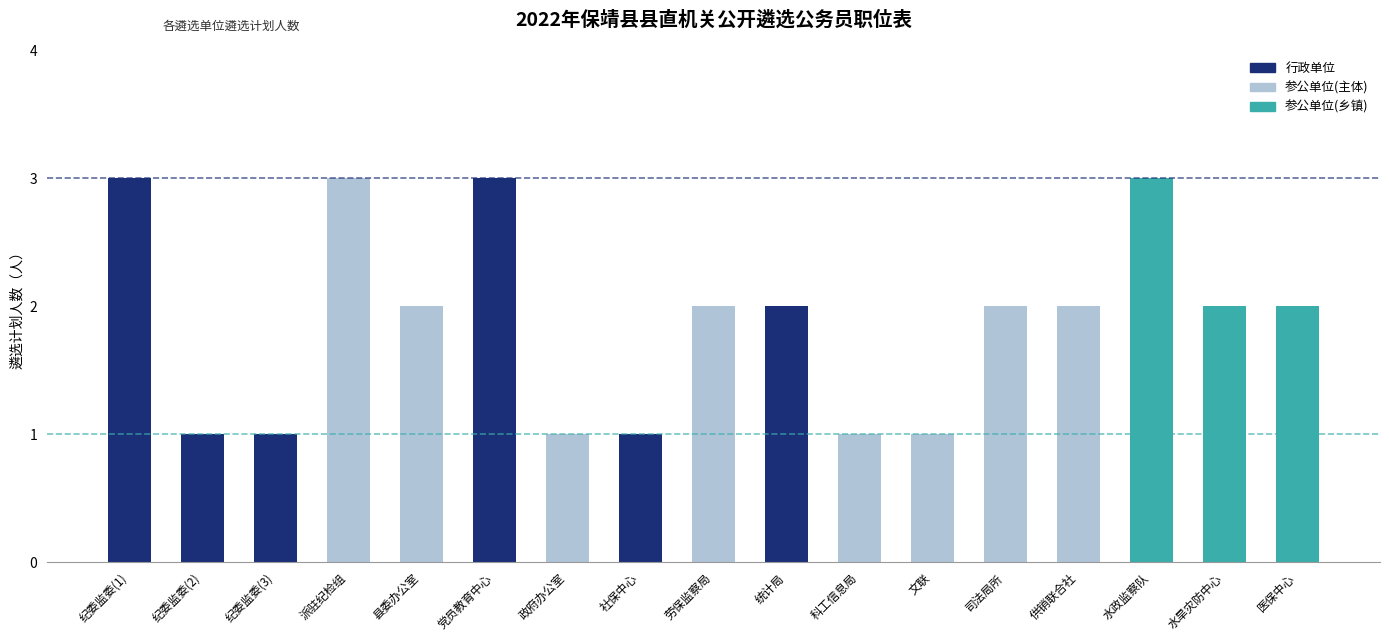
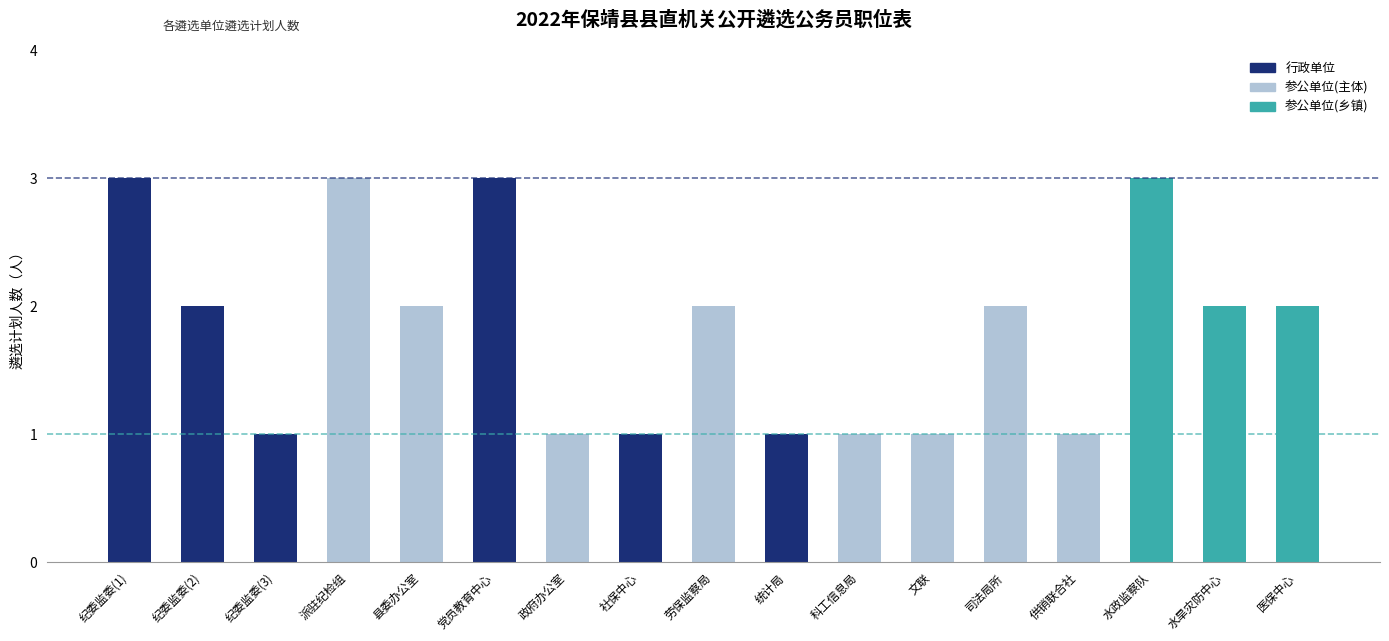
  {
    "纪委监委(1)": 3,
-   "纪委监委(2)": 1,
+   "纪委监委(2)": 2,
    "纪委监委(3)": 1,
    "派驻纪检组": 3,
    "县委办公室": 2,
    "党员教育中心": 3,
    "政府办公室": 1,
    "社保中心": 1,
    "劳保监察局": 2,
-   "统计局": 2,
+   "统计局": 1,
    "科工信息局": 1,
    "文联": 1,
    "司法局所": 2,
-   "供销联合社": 2,
+   "供销联合社": 1,
    "水政监察队": 3,
    "水旱灾防中心": 2,
    "医保中心": 2
  }
